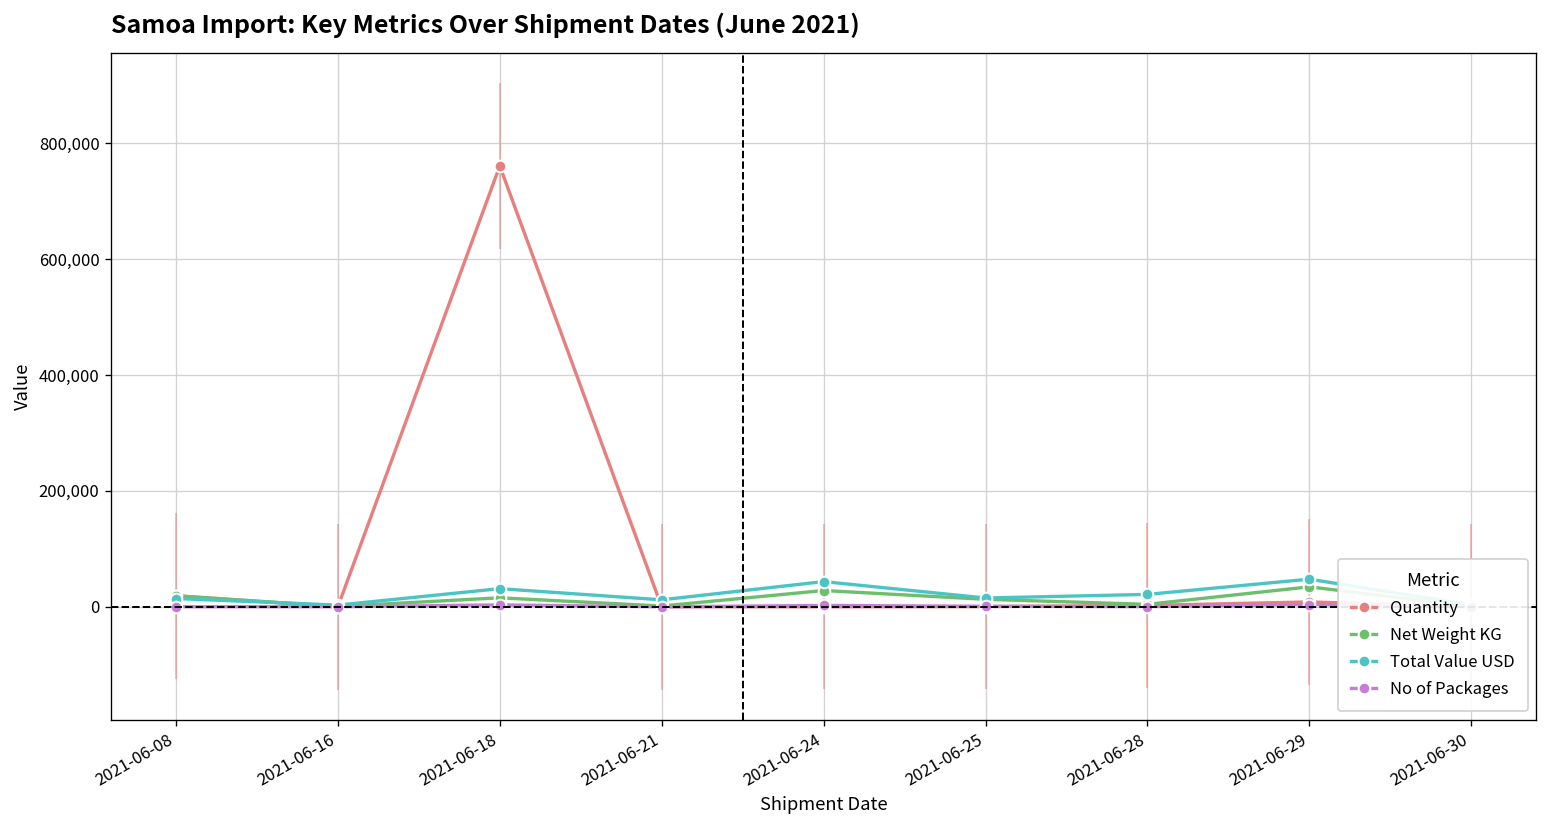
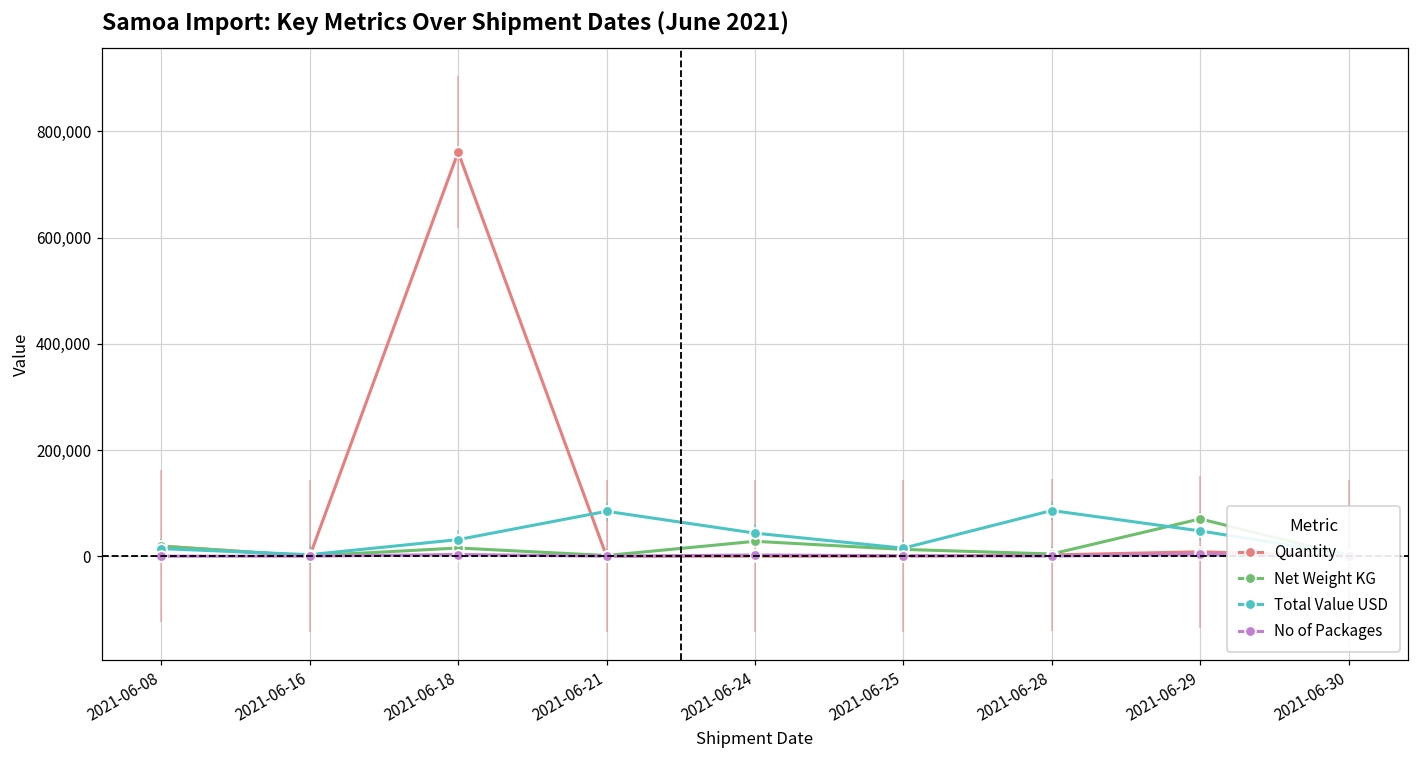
  {
    "Quantity": {
      "2021-06-18": "760,000"
    },
    "Net Weight KG": {
      "2021-06-18": "20,000",
      "2021-06-24": "30,000",
-     "2021-06-29": "30,000"
+     "2021-06-29": "70,000"
    },
    "Total Value USD": {
      "2021-06-18": "30,000",
-     "2021-06-21": "10,000",
+     "2021-06-21": "80,000",
      "2021-06-24": "40,000",
-     "2021-06-28": "20,000",
+     "2021-06-28": "90,000",
      "2021-06-29": "50,000"
    },
    "No of Packages": {
      "2021-06-08": "0",
      "2021-06-18": "0"
    }
  }
